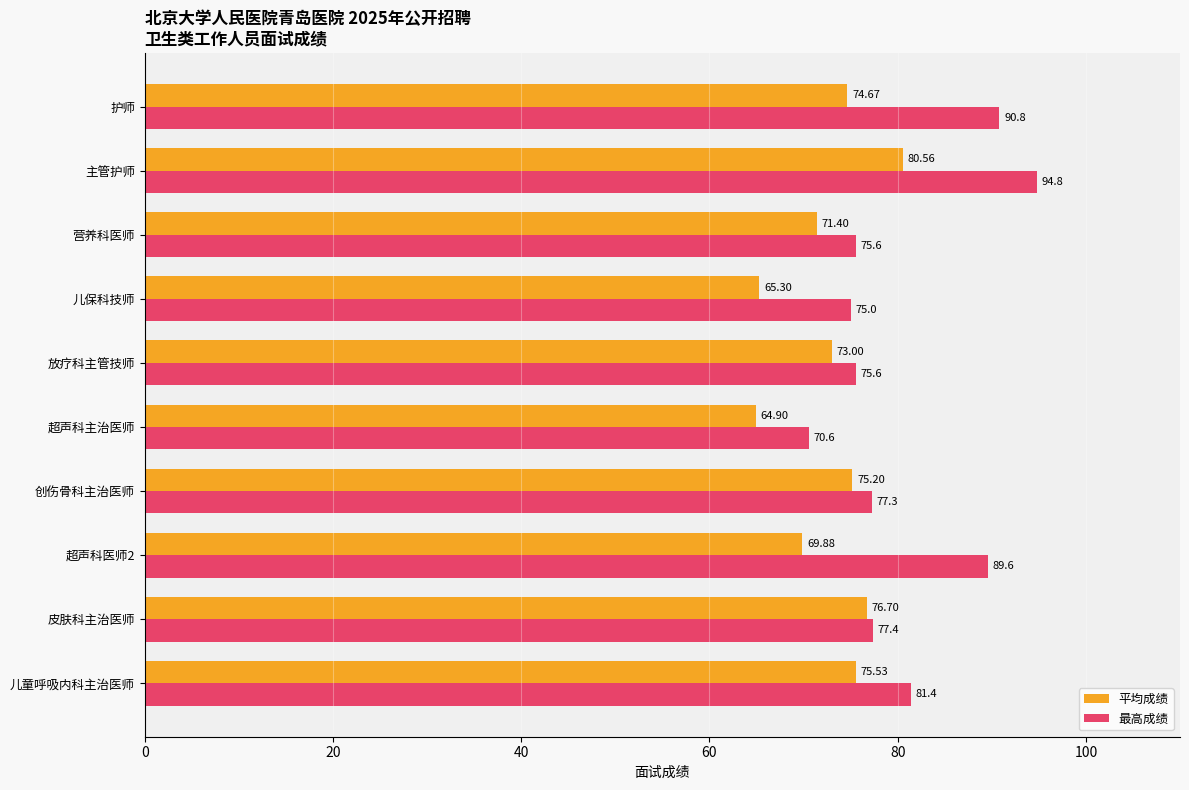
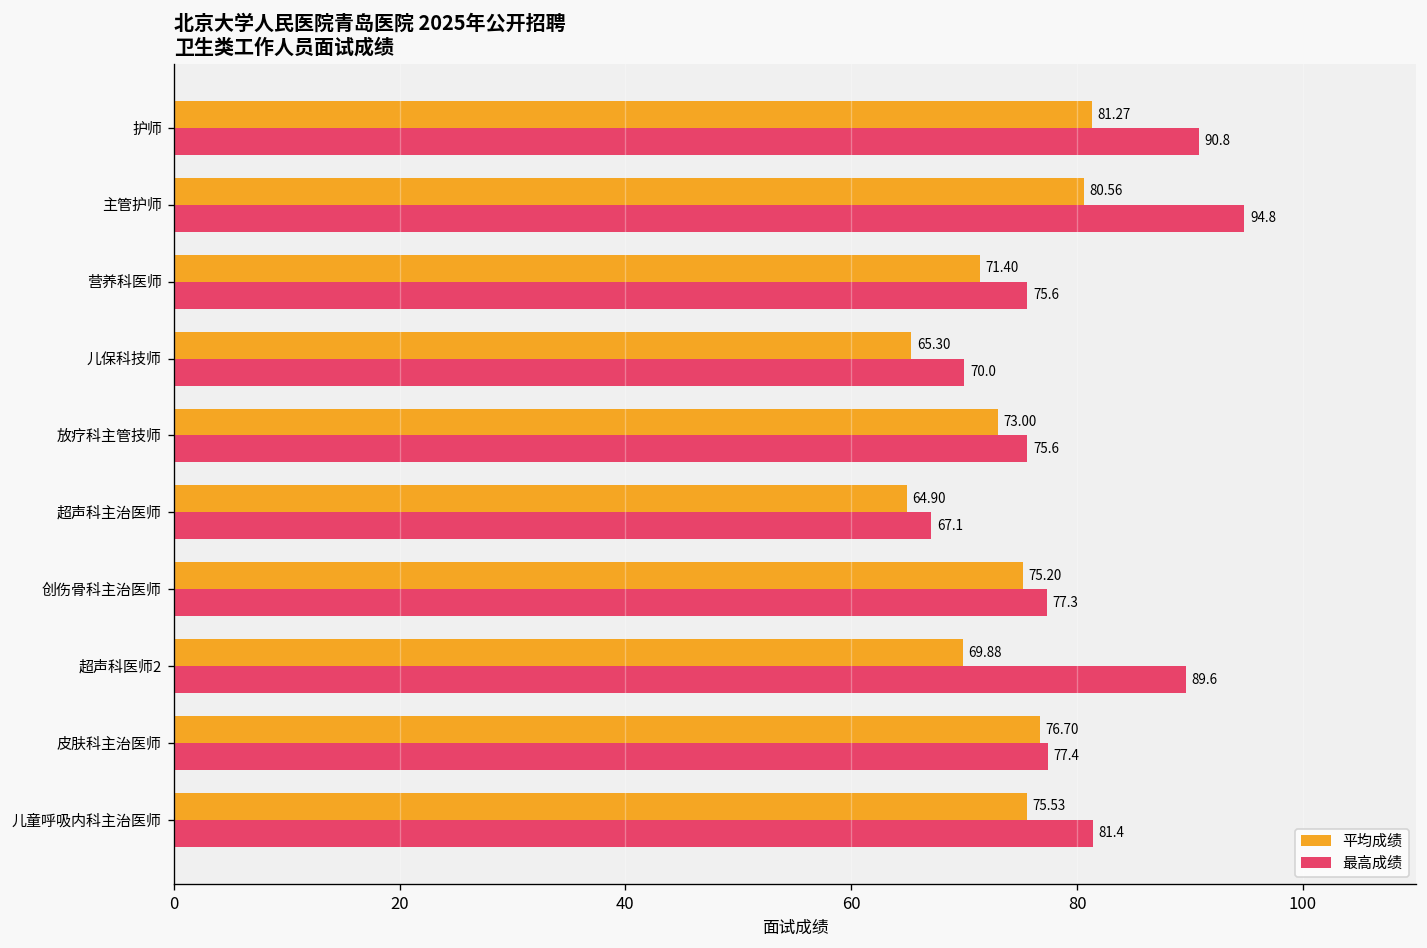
  {
    "平均成绩": {
-     "护师": 74.67,
+     "护师": 81.27,
      "主管护师": 80.56,
      "营养科医师": 71.40,
      "儿保科技师": 65.30,
      "放疗科主管技师": 73.00,
      "超声科主治医师": 64.90,
      "创伤骨科主治医师": 75.20,
      "超声科医师2": 69.88,
      "皮肤科主治医师": 76.70,
      "儿童呼吸内科主治医师": 75.53
    },
    "最高成绩": {
      "护师": 90.8,
      "主管护师": 94.8,
      "营养科医师": 75.6,
-     "儿保科技师": 75.0,
+     "儿保科技师": 70.0,
      "放疗科主管技师": 75.6,
-     "超声科主治医师": 70.6,
+     "超声科主治医师": 67.1,
      "创伤骨科主治医师": 77.3,
      "超声科医师2": 89.6,
      "皮肤科主治医师": 77.4,
      "儿童呼吸内科主治医师": 81.4
    }
  }
